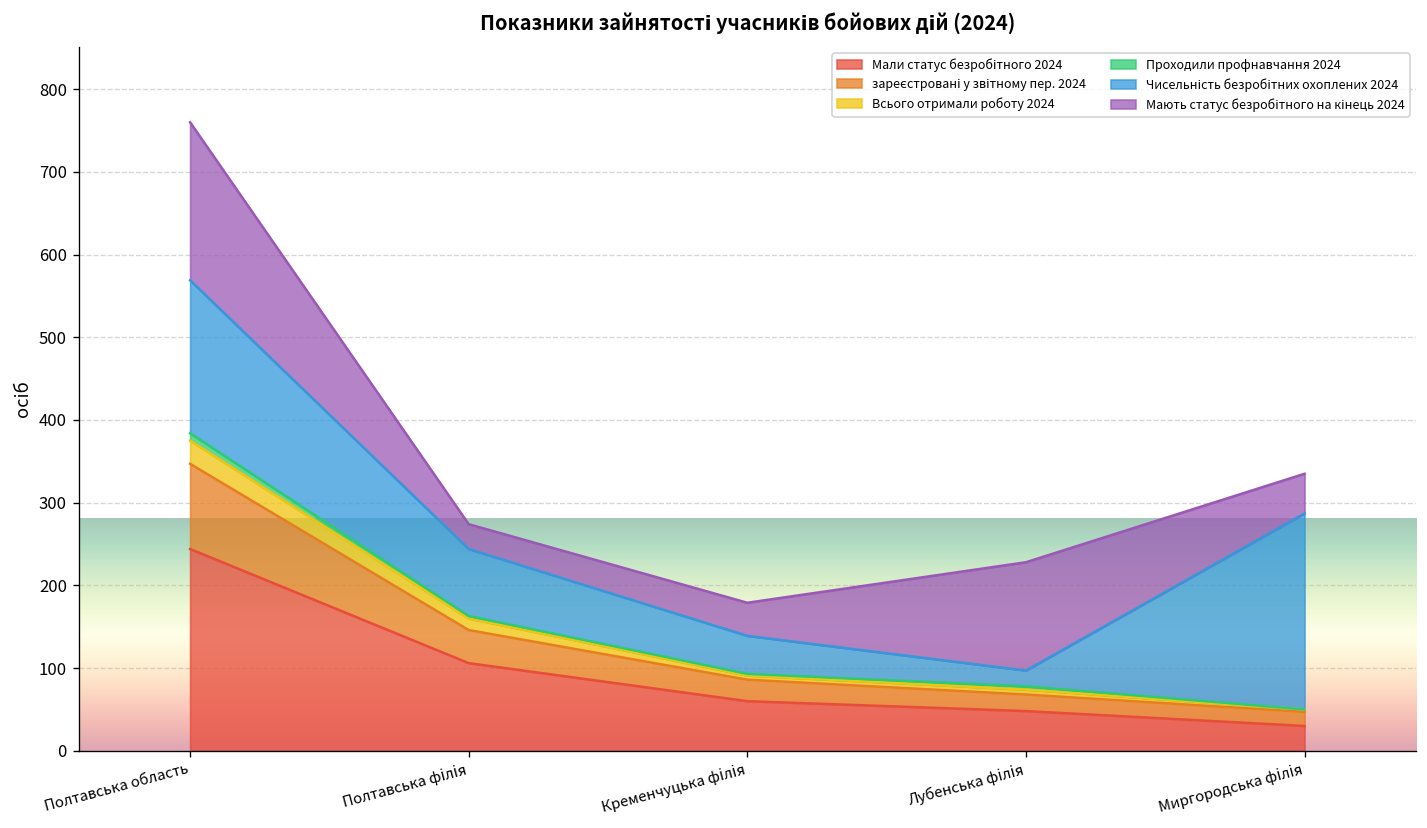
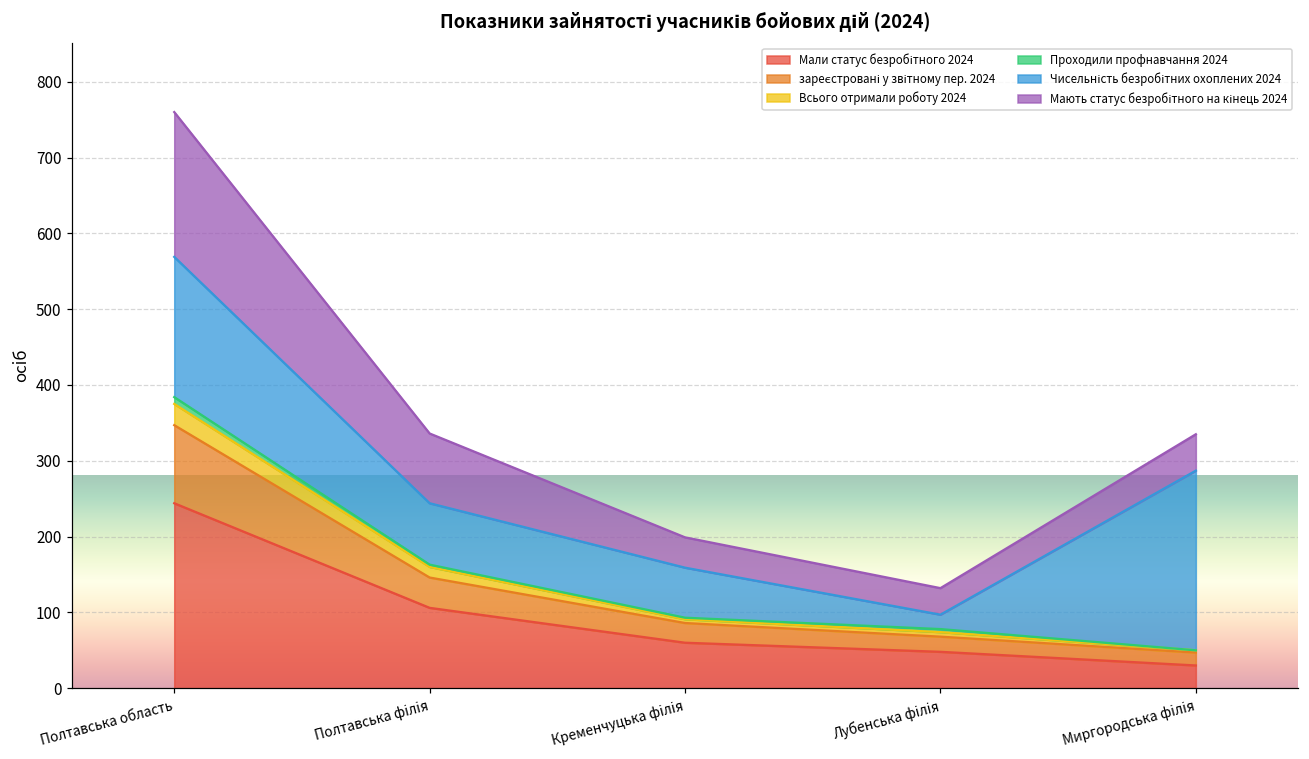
  {
    "Всього отримали роботу 2024": {
      "Полтавська область": 30,
      "Лубенська філія": 10
    },
    "Проходили профнавчання 2024": {
      "Полтавська область": 10,
      "Лубенська філія": 0
    },
    "Чисельність безробітних охоплених 2024": {
      "Полтавська область": 190,
      "Полтавська філія": 80,
-     "Кременчуцька філія": 50,
+     "Кременчуцька філія": 70,
      "Лубенська філія": 20,
      "Миргородська філія": 240
    },
    "Мають статус безробітного на кінець 2024": {
      "Полтавська область": 190,
-     "Полтавська філія": 30,
+     "Полтавська філія": 90,
      "Кременчуцька філія": 40,
-     "Лубенська філія": 130,
+     "Лубенська філія": 40,
      "Миргородська філія": 50
    }
  }
